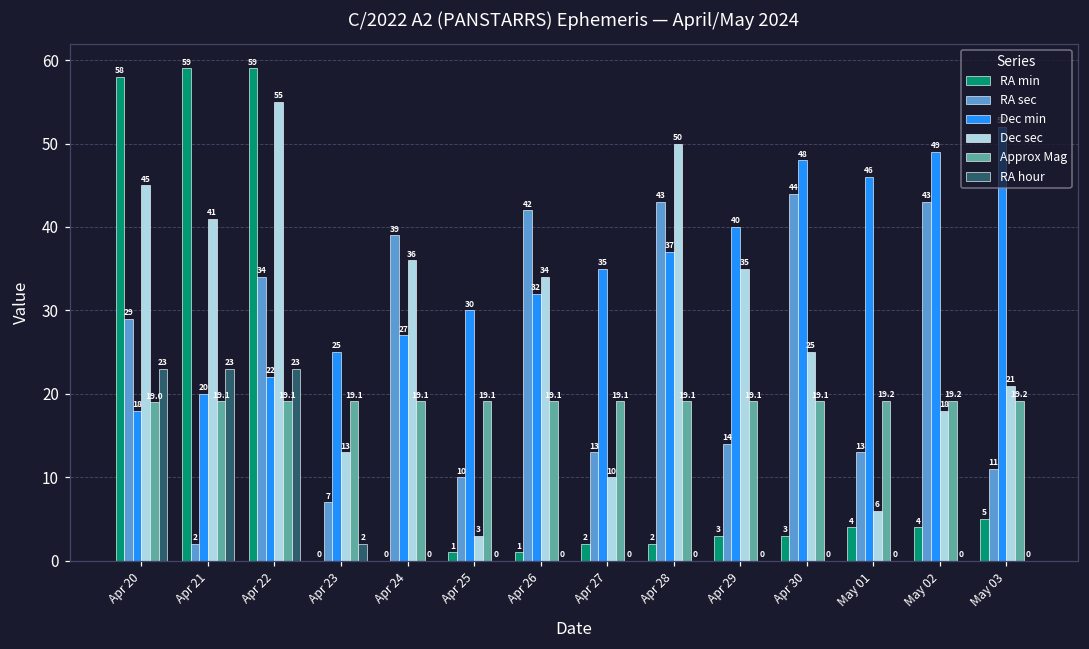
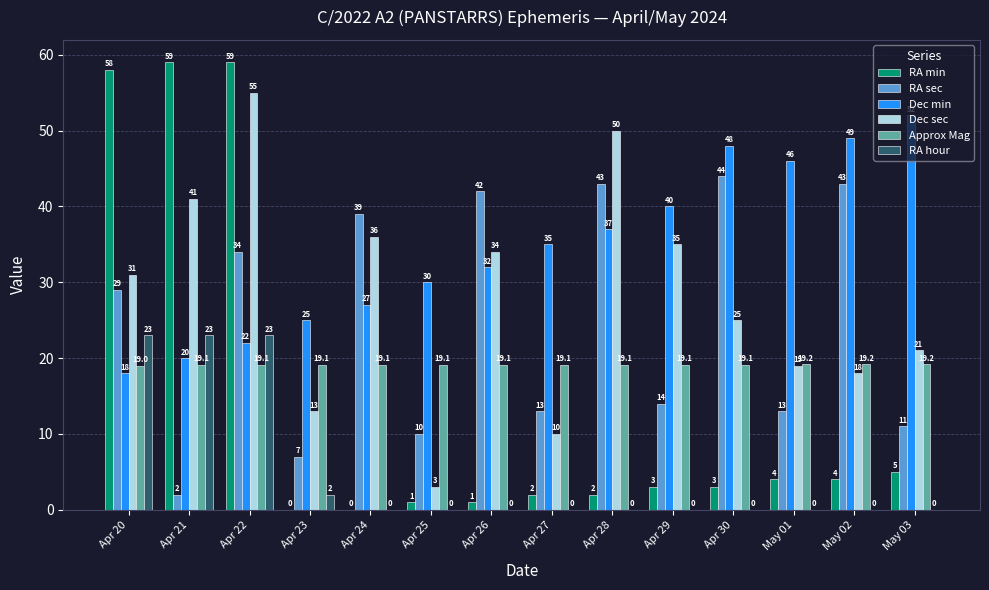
  {
    "RA min": {
      "Apr 20": 58,
      "Apr 21": 59,
      "Apr 22": 59,
      "Apr 23": 0,
      "Apr 24": 0,
      "Apr 25": 1,
      "Apr 26": 1,
      "Apr 27": 2,
      "Apr 28": 2,
      "Apr 29": 3,
      "Apr 30": 3,
      "May 01": 4,
      "May 02": 4,
      "May 03": 5
    },
    "Dec min": {
      "Apr 20": 18,
      "Apr 21": 20,
      "Apr 22": 22,
      "Apr 23": 25,
      "Apr 24": 27,
      "Apr 25": 30,
      "Apr 26": 32,
      "Apr 27": 35,
      "Apr 28": 37,
      "Apr 29": 40,
      "Apr 30": 48,
      "May 01": 46,
      "May 02": 49
    },
    "Dec sec": {
-     "Apr 20": 45,
+     "Apr 20": 31,
      "Apr 21": 41,
      "Apr 22": 55,
      "Apr 23": 13,
      "Apr 24": 36,
      "Apr 25": 3,
      "Apr 26": 34,
      "Apr 27": 10,
      "Apr 28": 50,
      "Apr 29": 35,
      "Apr 30": 25,
-     "May 01": 6,
+     "May 01": 19,
      "May 02": 18,
      "May 03": 21
    },
    "RA hour": {
      "Apr 20": 23,
      "Apr 21": 23,
      "Apr 22": 23,
      "Apr 23": 2,
      "Apr 24": 0,
      "Apr 25": 0,
      "Apr 26": 0,
      "Apr 27": 0,
      "Apr 28": 0,
      "Apr 29": 0,
      "Apr 30": 0,
      "May 01": 0,
      "May 02": 0,
      "May 03": 0
    }
  }
